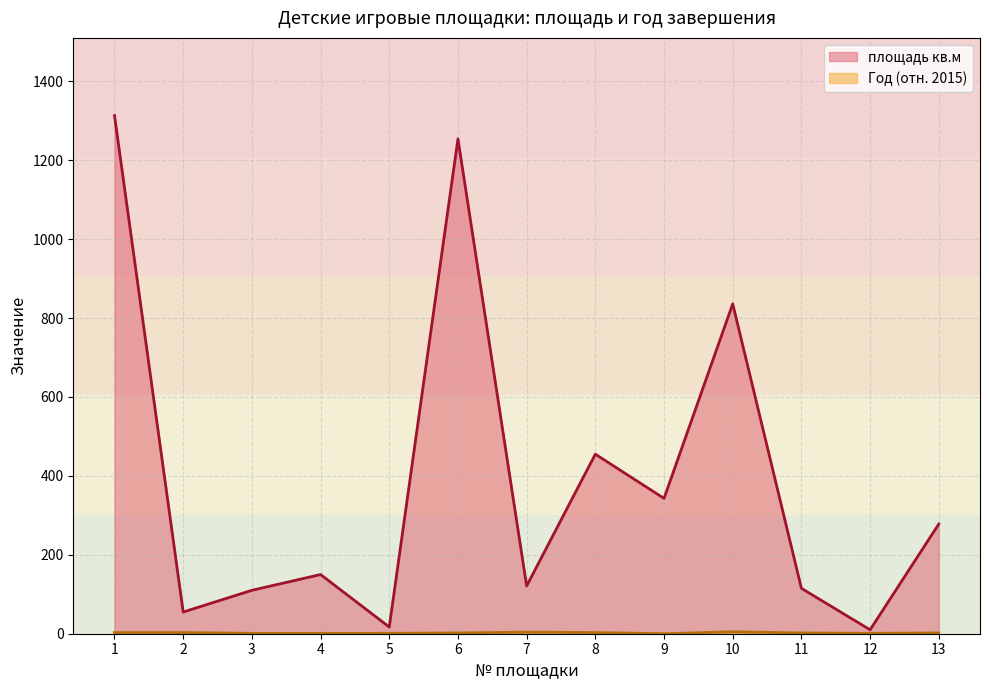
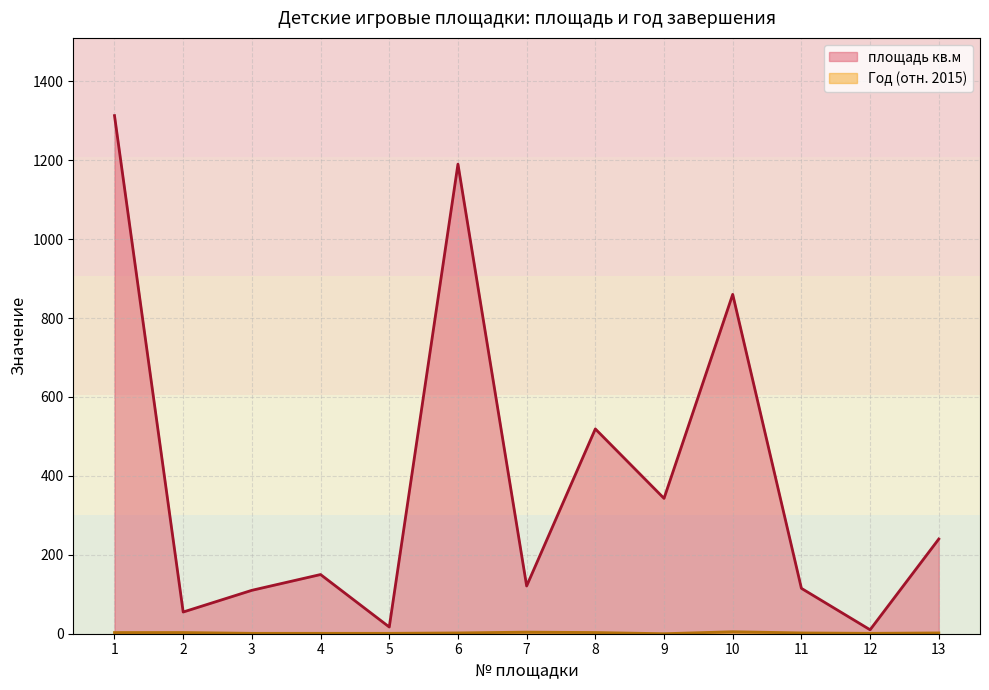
  {
    "площадь кв.м": {
      "1": 1310,
      "2": 60,
      "3": 110,
      "4": 150,
      "5": 20,
-     "6": 1250,
+     "6": 1190,
      "7": 120,
-     "8": 460,
+     "8": 520,
      "9": 340,
-     "10": 840,
+     "10": 860,
      "11": 120,
      "12": 10,
-     "13": 280
+     "13": 240
    },
    "Год (отн. 2015)": {
      "1": 0,
      "2": 0,
      "3": 0,
      "4": 0,
      "5": 0,
      "6": 0,
      "7": 0,
      "8": 0,
      "9": 0,
      "10": 10,
      "11": 0,
      "12": 0,
      "13": 0
    }
  }
